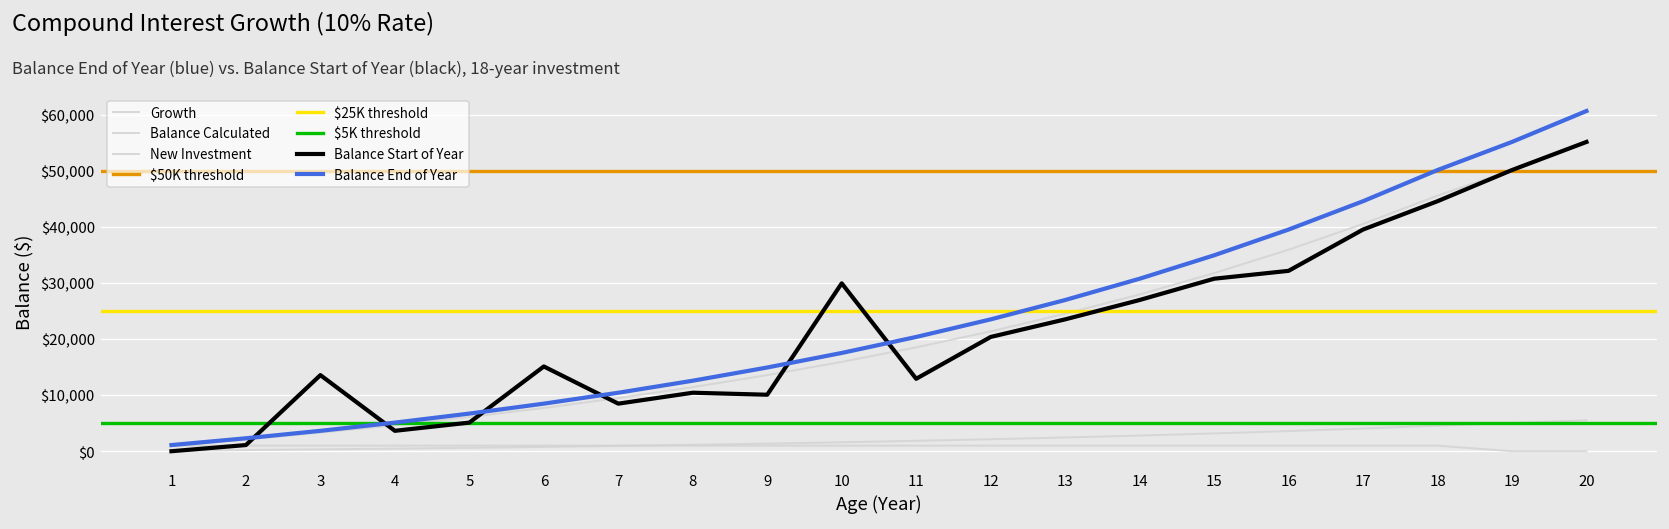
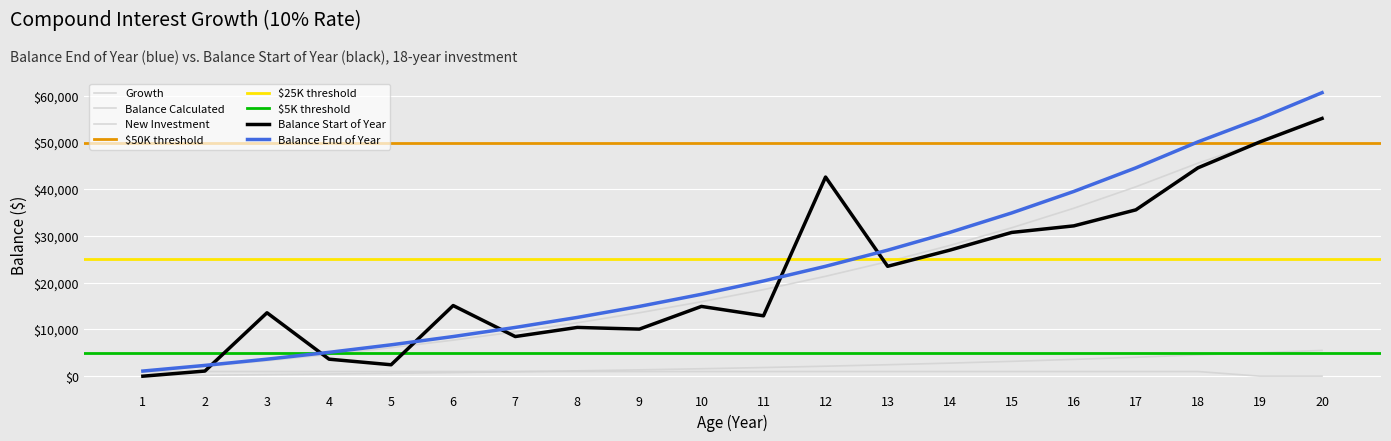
  {
    "Balance Start of Year": {
      "3": "$14,000",
      "4": "$4,000",
-     "5": "$5,000",
+     "5": "$2,000",
      "6": "$15,000",
      "7": "$8,000",
      "8": "$10,000",
      "9": "$10,000",
-     "10": "$30,000",
+     "10": "$15,000",
      "11": "$13,000",
-     "12": "$20,000",
+     "12": "$43,000",
      "13": "$24,000",
      "14": "$27,000",
      "15": "$31,000",
      "16": "$32,000",
-     "17": "$40,000",
+     "17": "$36,000",
      "18": "$45,000"
    },
    "Balance End of Year": {
      "5": "$7,000",
      "6": "$8,000",
      "7": "$10,000",
      "8": "$13,000",
      "9": "$15,000",
      "10": "$18,000",
      "11": "$20,000",
      "12": "$24,000",
      "13": "$27,000",
      "14": "$31,000",
      "15": "$35,000",
      "16": "$40,000",
      "17": "$45,000",
      "18": "$50,000",
      "19": "$55,000",
      "20": "$61,000"
    }
  }
